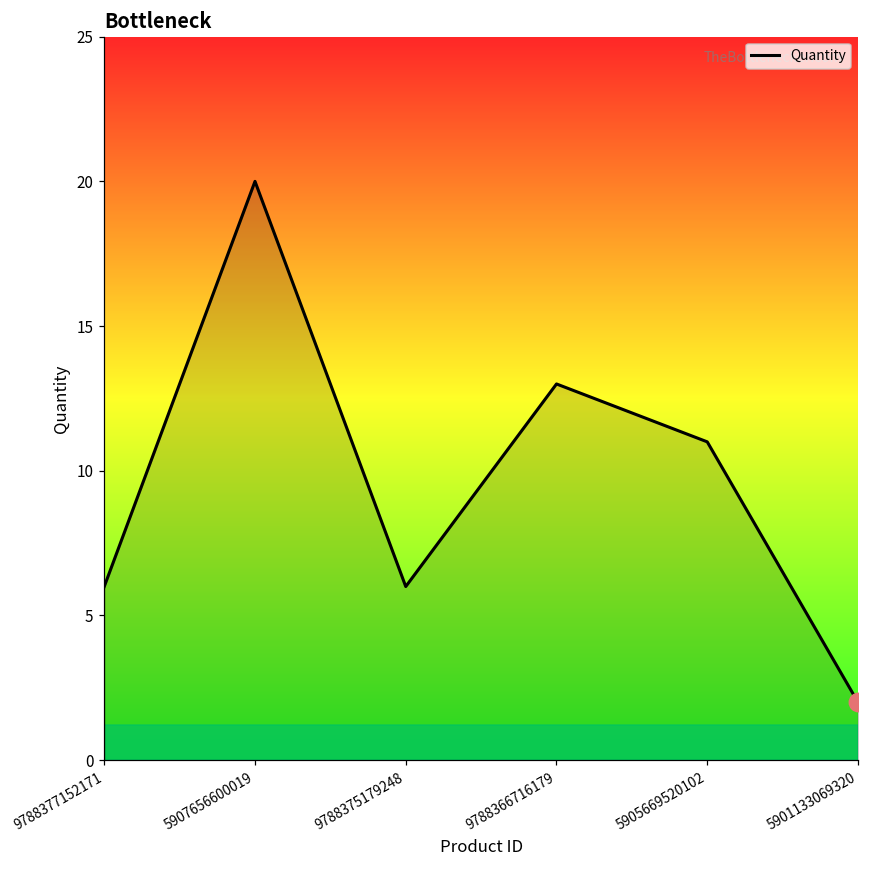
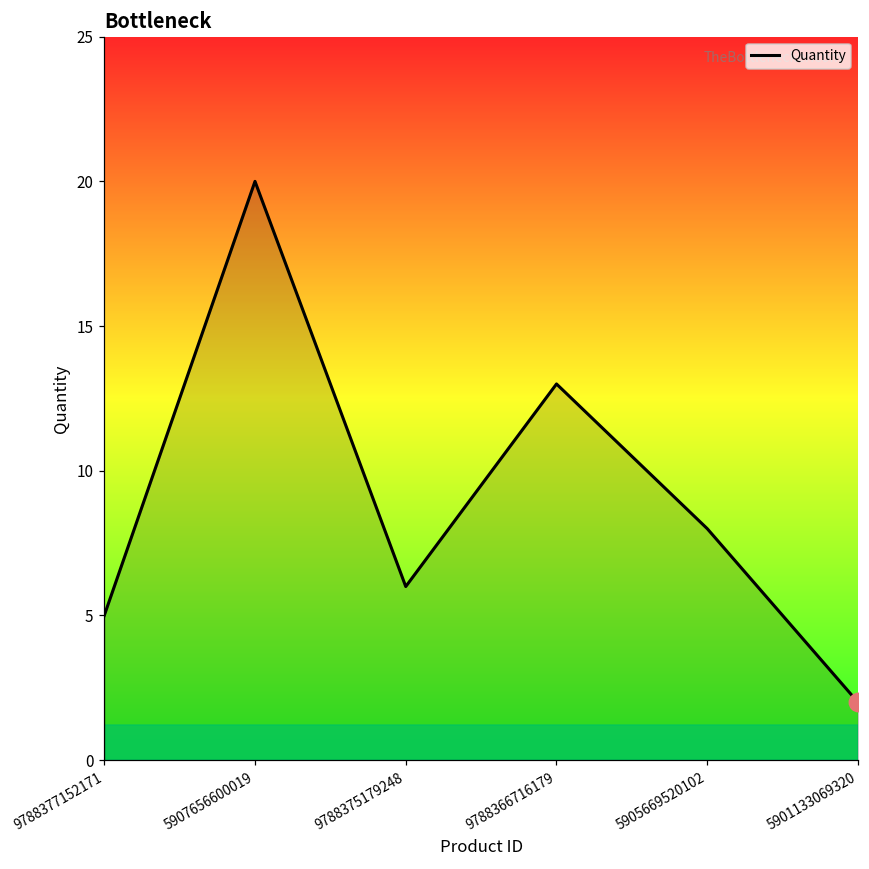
  {
    "Quantity": {
-     "9788377152171": 6,
+     "9788377152171": 5,
      "5907656600019": 20,
      "9788375179248": 6,
      "9788366716179": 13,
-     "5905669520102": 11
+     "5905669520102": 8
    }
  }
